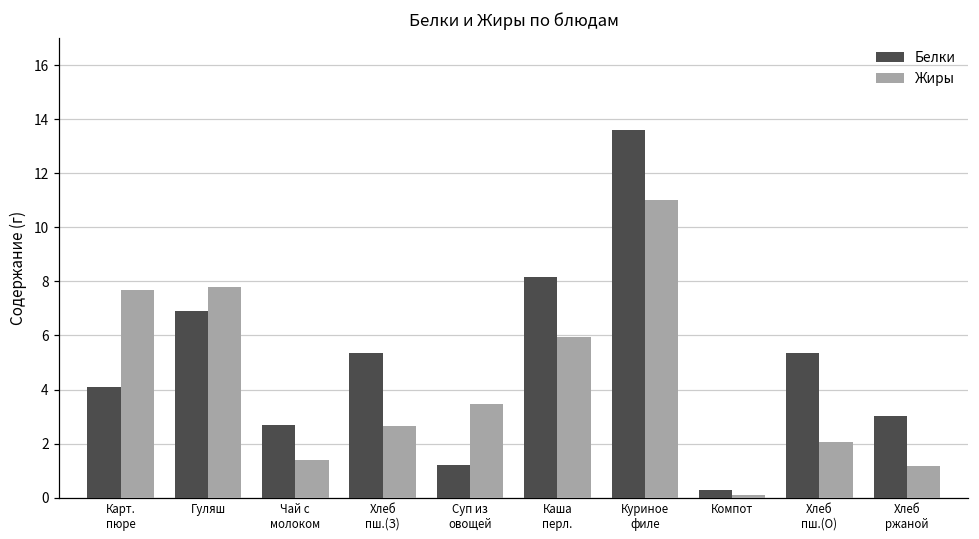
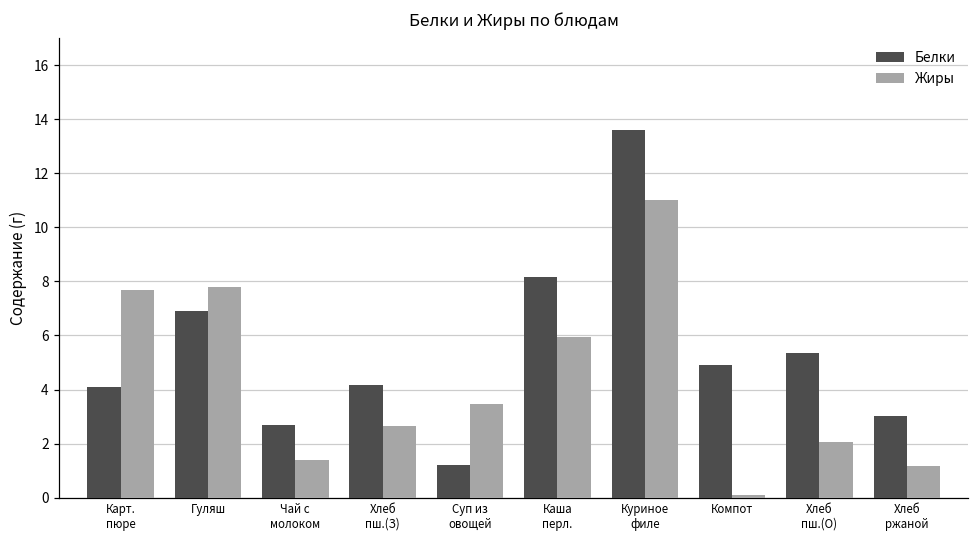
  {
    "Белки": {
      "Карт. пюре": 4.1,
      "Гуляш": 6.9,
      "Чай с молоком": 2.7,
-     "Хлеб пш.(З)": 5.3,
+     "Хлеб пш.(З)": 4.2,
      "Суп из овощей": 1.2,
      "Каша перл.": 8.2,
      "Куриное филе": 13.6,
-     "Компот": 0.3,
+     "Компот": 4.9,
      "Хлеб пш.(О)": 5.3,
      "Хлеб ржаной": 3.0
    },
    "Жиры": {
      "Карт. пюре": 7.7,
      "Гуляш": 7.8,
      "Чай с молоком": 1.4,
      "Хлеб пш.(З)": 2.7,
      "Суп из овощей": 3.5,
      "Каша перл.": 5.9,
      "Куриное филе": 11.0,
      "Хлеб пш.(О)": 2.1,
      "Хлеб ржаной": 1.2
    }
  }
